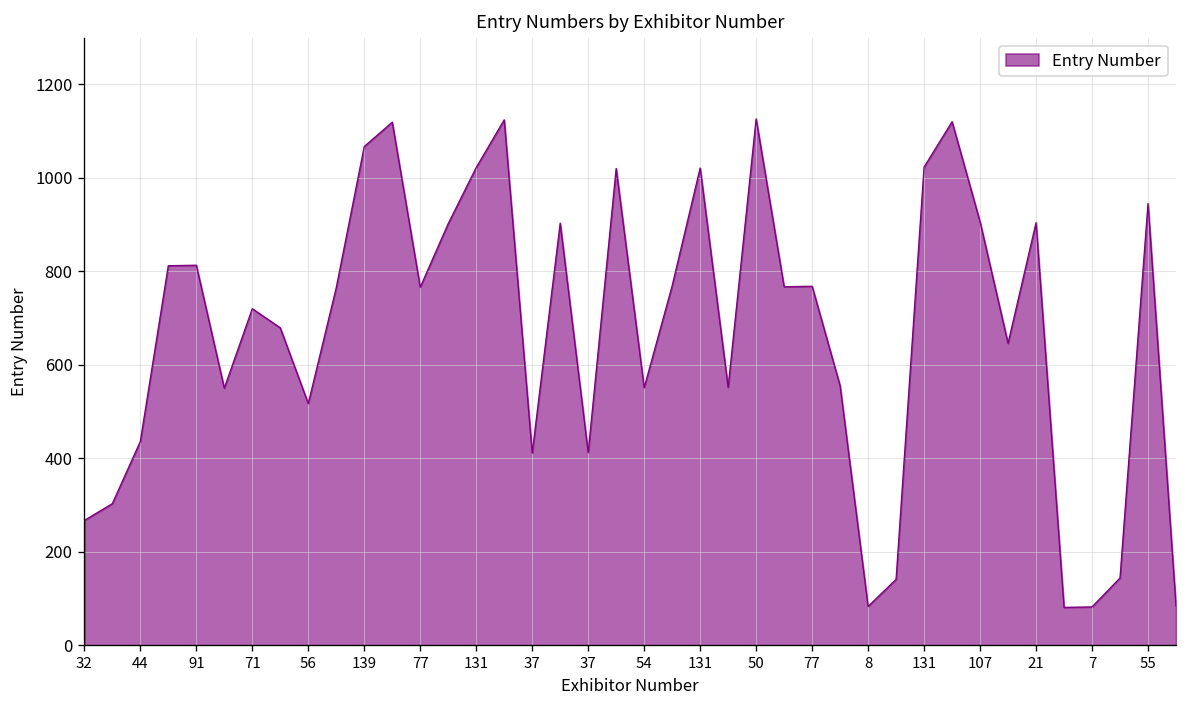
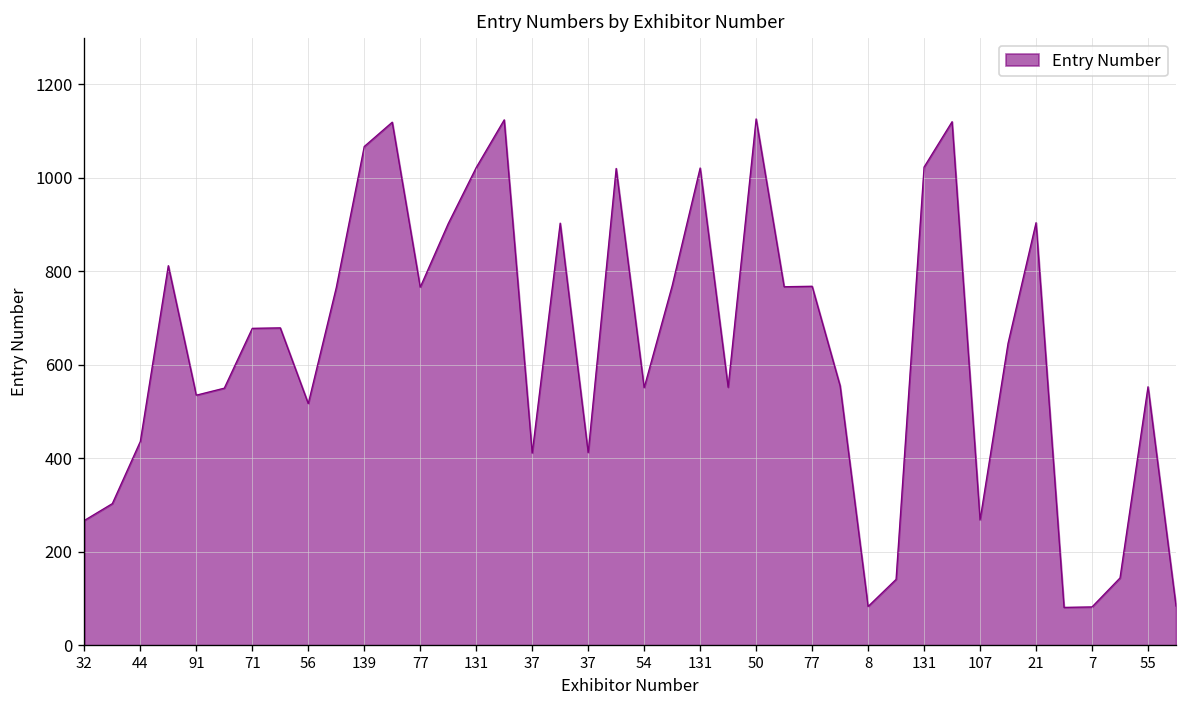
  {
    "32": 270,
    "44": 440,
-   "91": 810,
-   "71": 720,
+   "91": 540,
+   "71": 680,
    "56": 520,
    "139": 1070,
    "54": 550,
    "50": 1130,
    "8": 80,
-   "107": 910,
-   "55": 950
+   "107": 270,
+   "55": 550
  }
